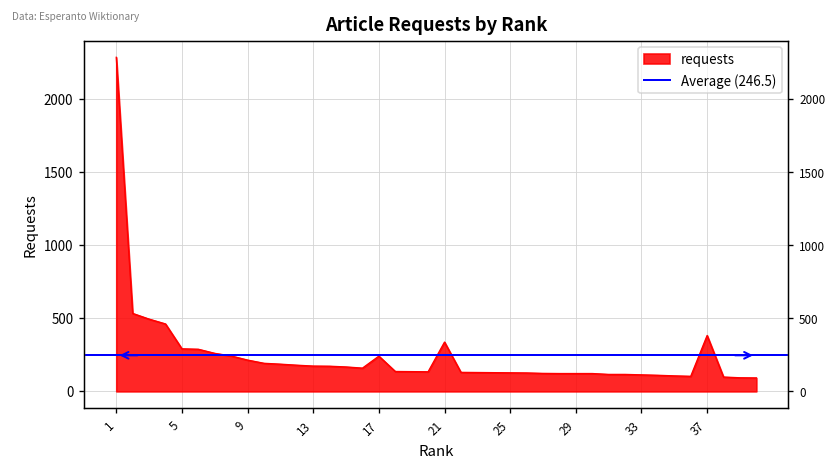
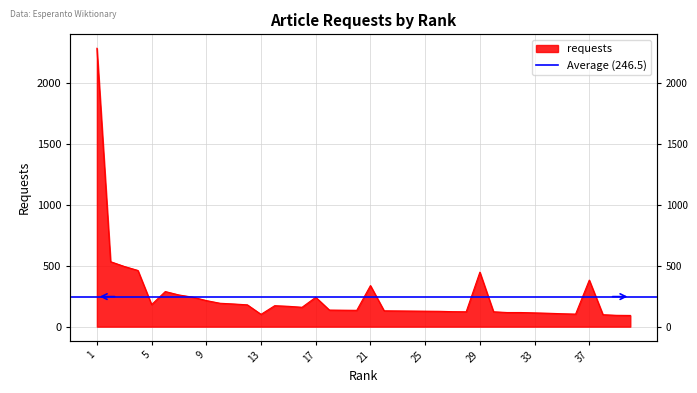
  {
    "1": 2280,
-   "5": 290,
+   "5": 180,
    "9": 210,
-   "13": 170,
+   "13": 100,
    "17": 240,
    "21": 340,
    "25": 130,
-   "29": 120,
+   "29": 450,
    "33": 110,
    "37": 380
  }
